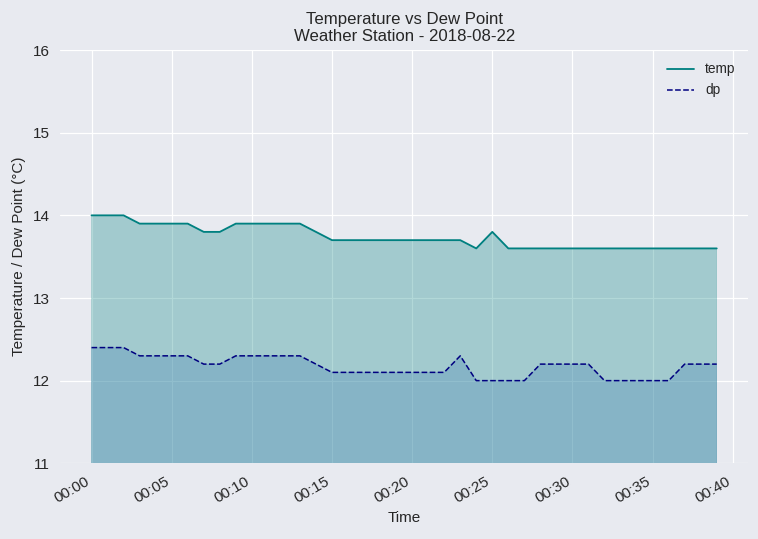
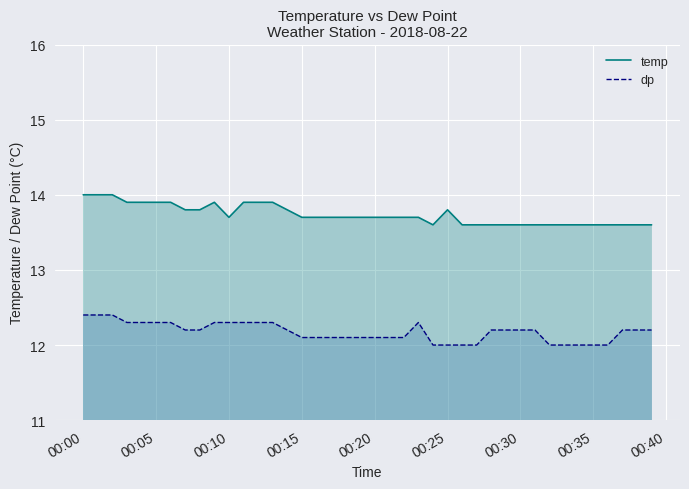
  {
    "temp": {
      "00:00": 14.0,
      "00:05": 13.9,
-     "00:10": 13.9,
+     "00:10": 13.7,
      "00:15": 13.7,
      "00:20": 13.7,
      "00:25": 13.8,
      "00:30": 13.6,
      "00:35": 13.6
    },
    "dp": {
      "00:00": 12.4,
      "00:05": 12.3,
      "00:10": 12.3,
      "00:15": 12.1,
      "00:20": 12.1,
      "00:25": 12.0,
      "00:30": 12.2,
      "00:35": 12.0
    }
  }
